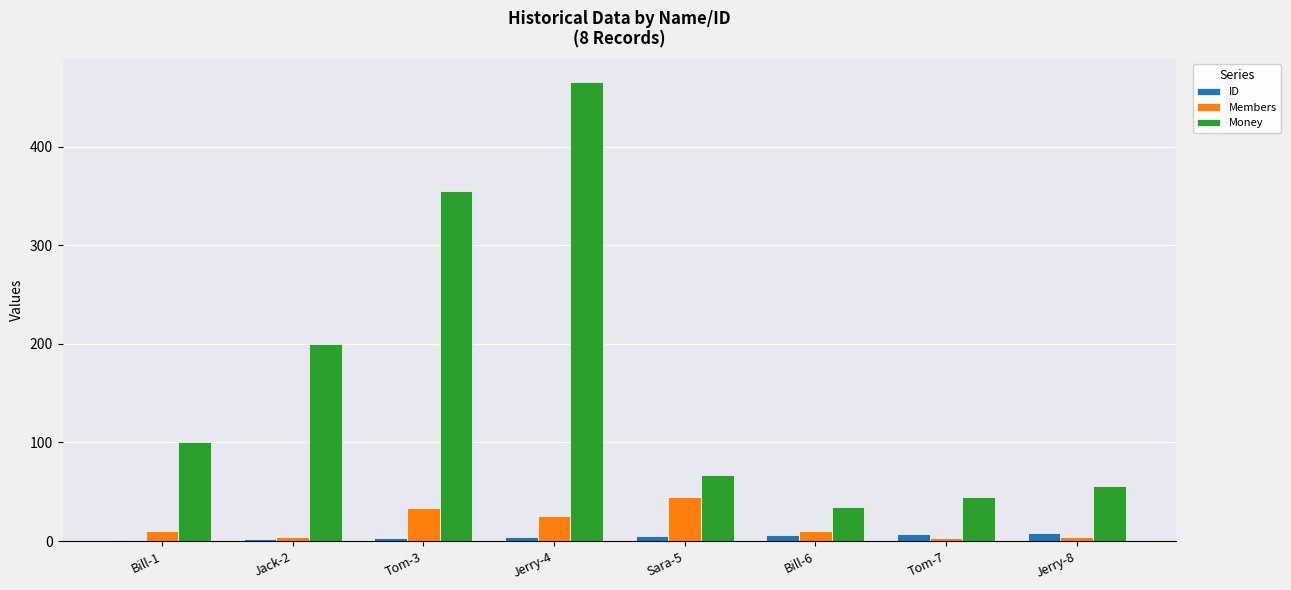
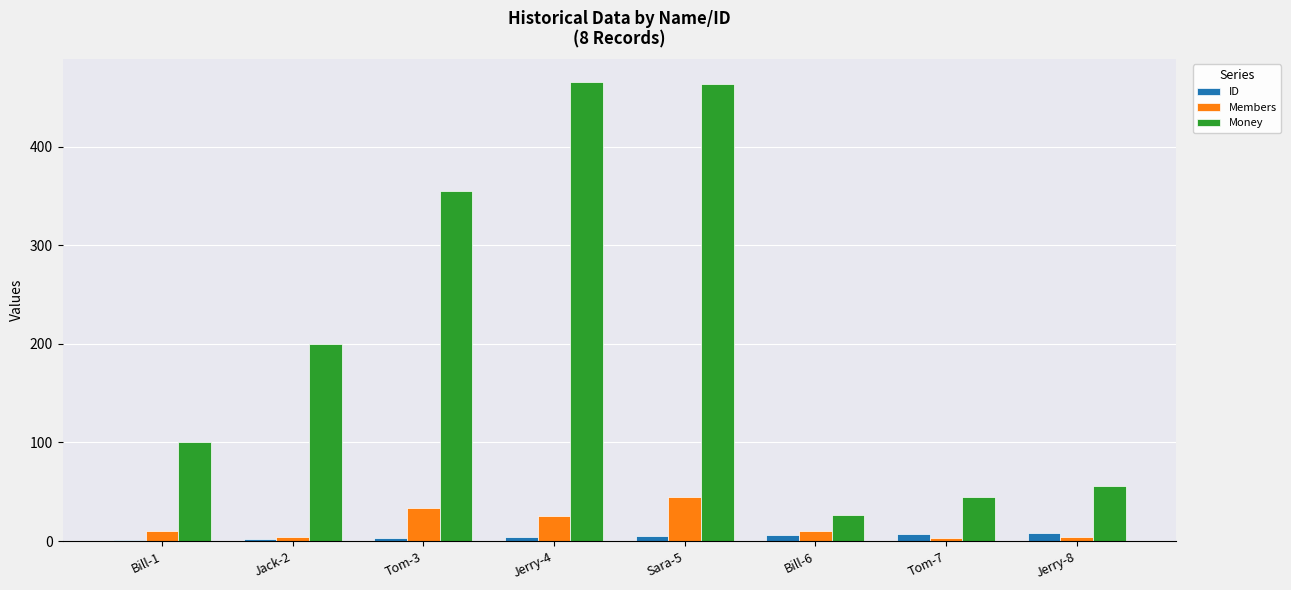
  {
    "ID": {
      "Tom-3": 0,
      "Jerry-4": 0,
      "Sara-5": 10,
      "Bill-6": 10,
      "Tom-7": 10,
      "Jerry-8": 10
    },
    "Members": {
      "Bill-1": 10,
      "Jack-2": 0,
      "Tom-3": 30,
      "Jerry-4": 30,
      "Sara-5": 50,
      "Bill-6": 10,
      "Tom-7": 0,
      "Jerry-8": 0
    },
    "Money": {
      "Bill-1": 100,
      "Jack-2": 200,
      "Tom-3": 360,
      "Jerry-4": 470,
-     "Sara-5": 70,
-     "Bill-6": 40,
+     "Sara-5": 460,
+     "Bill-6": 30,
      "Tom-7": 50,
      "Jerry-8": 60
    }
  }
